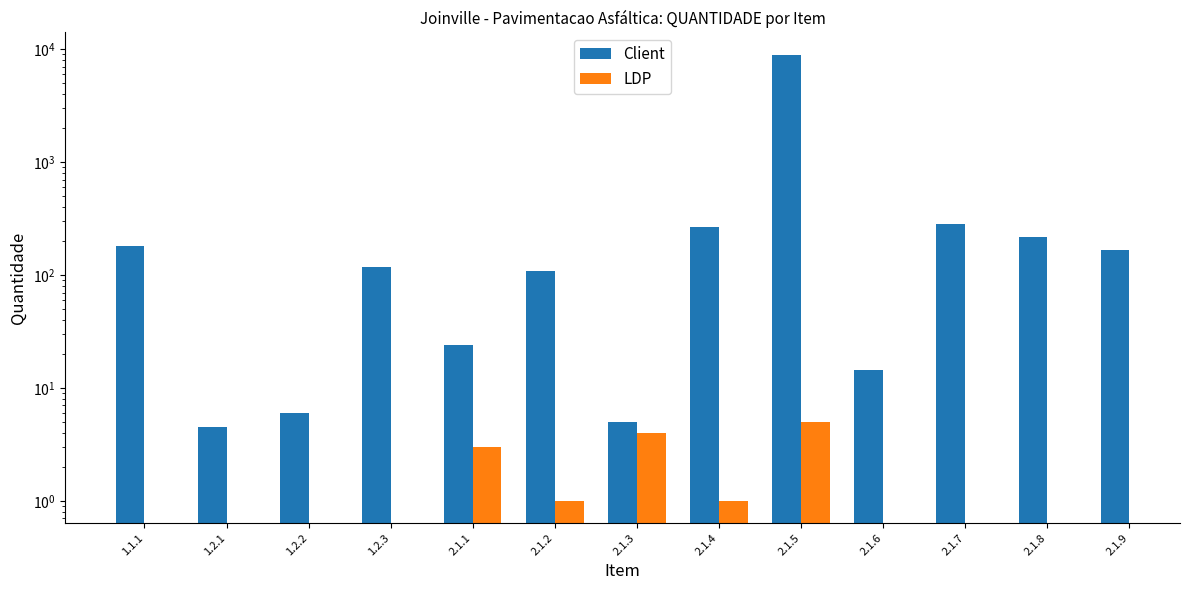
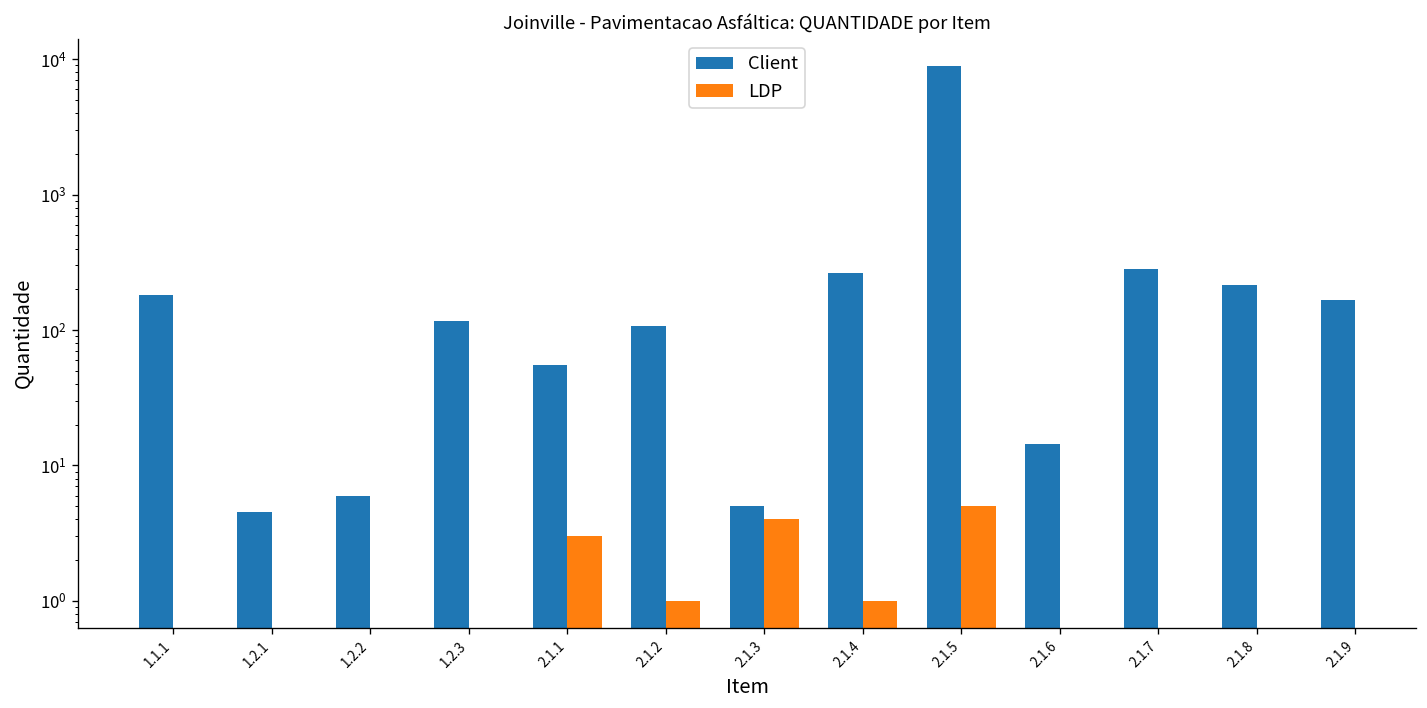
  {
    "Client": {
      "1.1.1": 180,
      "1.2.1": 4.5,
      "1.2.2": 6,
      "1.2.3": 120,
-     "2.1.1": 24,
+     "2.1.1": 60,
      "2.1.2": 110,
      "2.1.3": 5,
      "2.1.4": 270,
      "2.1.5": 9000,
      "2.1.6": 14,
      "2.1.7": 280,
      "2.1.8": 220,
      "2.1.9": 170
    }
  }
